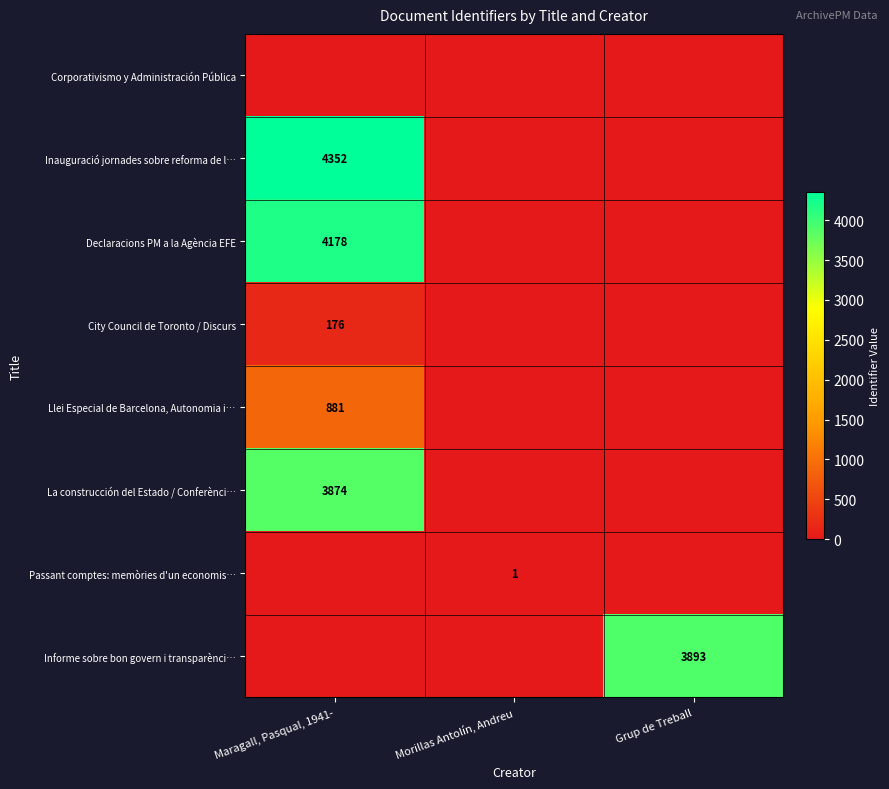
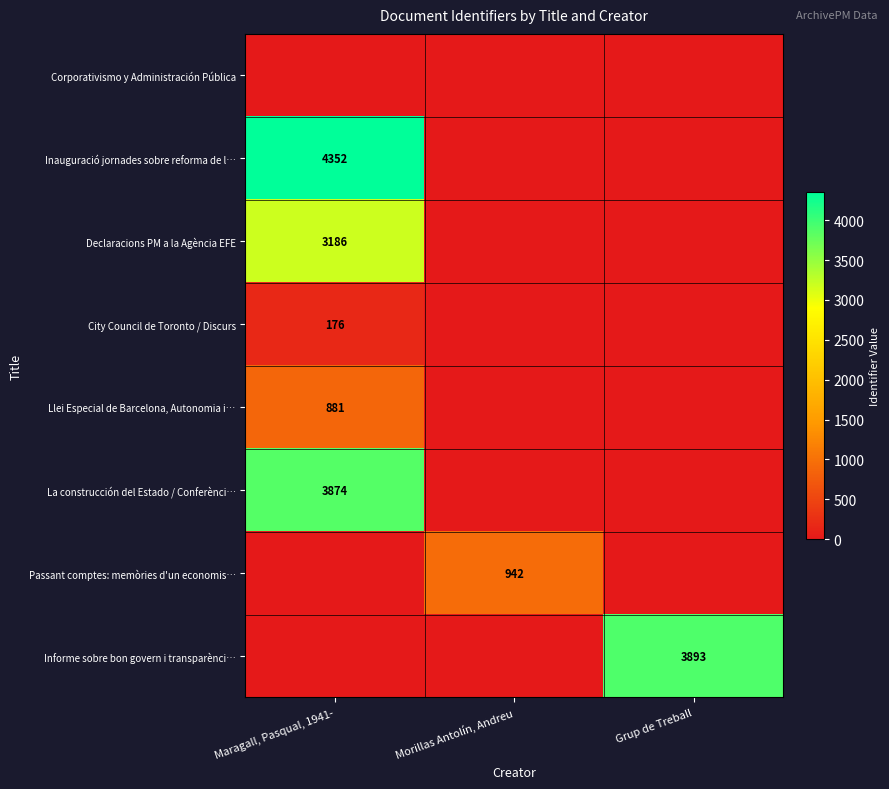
  {
    "Inauguració jornades sobre reforma de l…": {
      "Maragall, Pasqual, 1941-": 4352
    },
    "Declaracions PM a la Agència EFE": {
-     "Maragall, Pasqual, 1941-": 4178
+     "Maragall, Pasqual, 1941-": 3186
    },
    "City Council de Toronto / Discurs": {
      "Maragall, Pasqual, 1941-": 176
    },
    "Llei Especial de Barcelona, Autonomia i…": {
      "Maragall, Pasqual, 1941-": 881
    },
    "La construcción del Estado / Conferènci…": {
      "Maragall, Pasqual, 1941-": 3874
    },
    "Passant comptes: memòries d'un economis…": {
-     "Morillas Antolín, Andreu": 1
+     "Morillas Antolín, Andreu": 942
    },
    "Informe sobre bon govern i transparènci…": {
      "Grup de Treball": 3893
    }
  }
